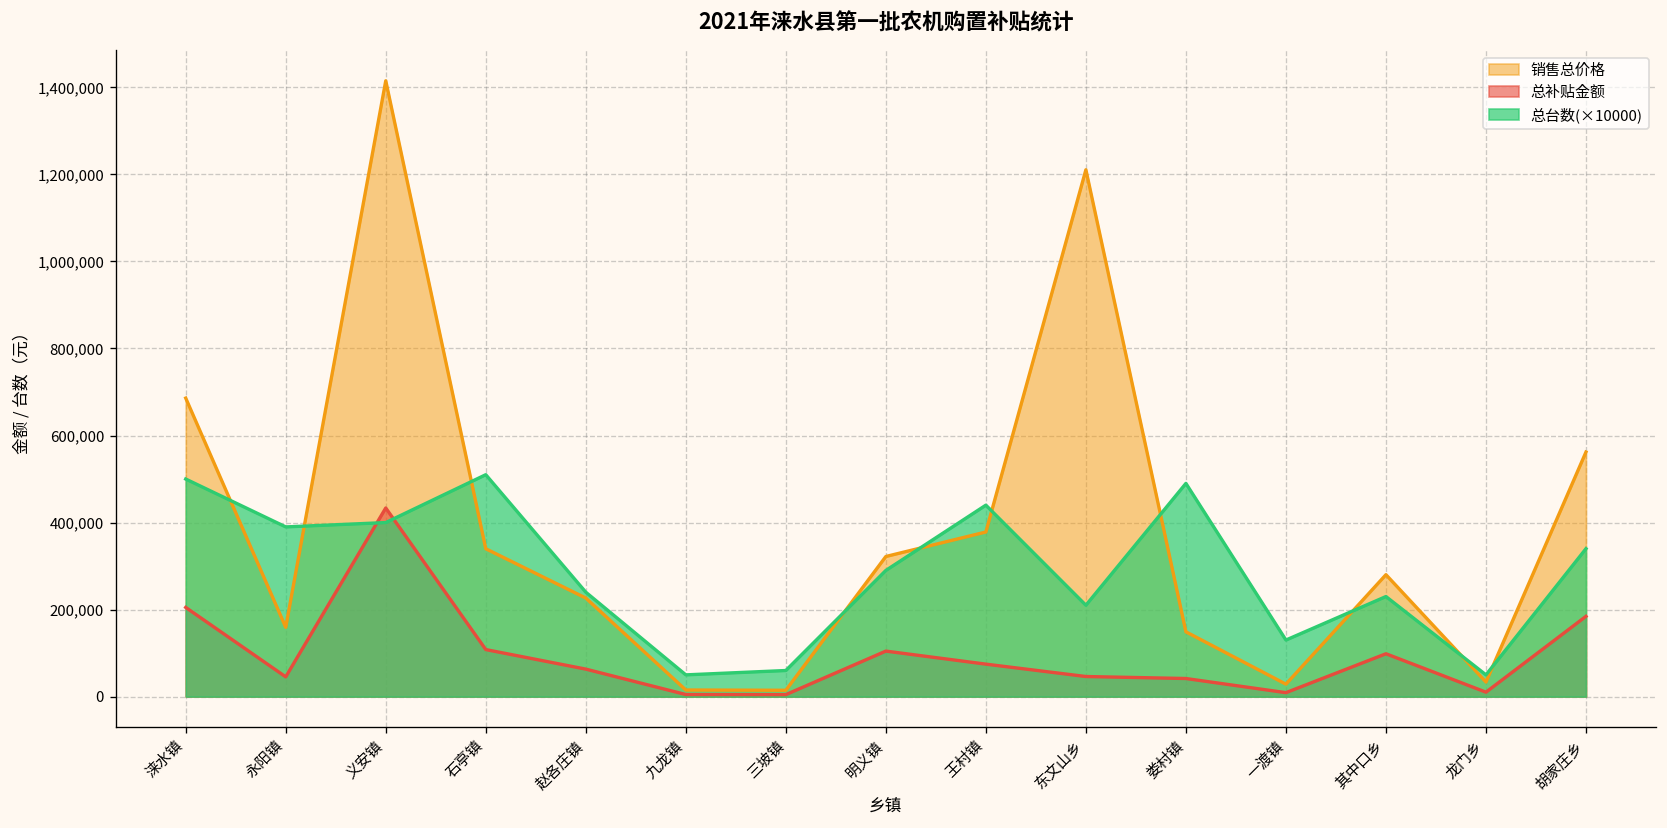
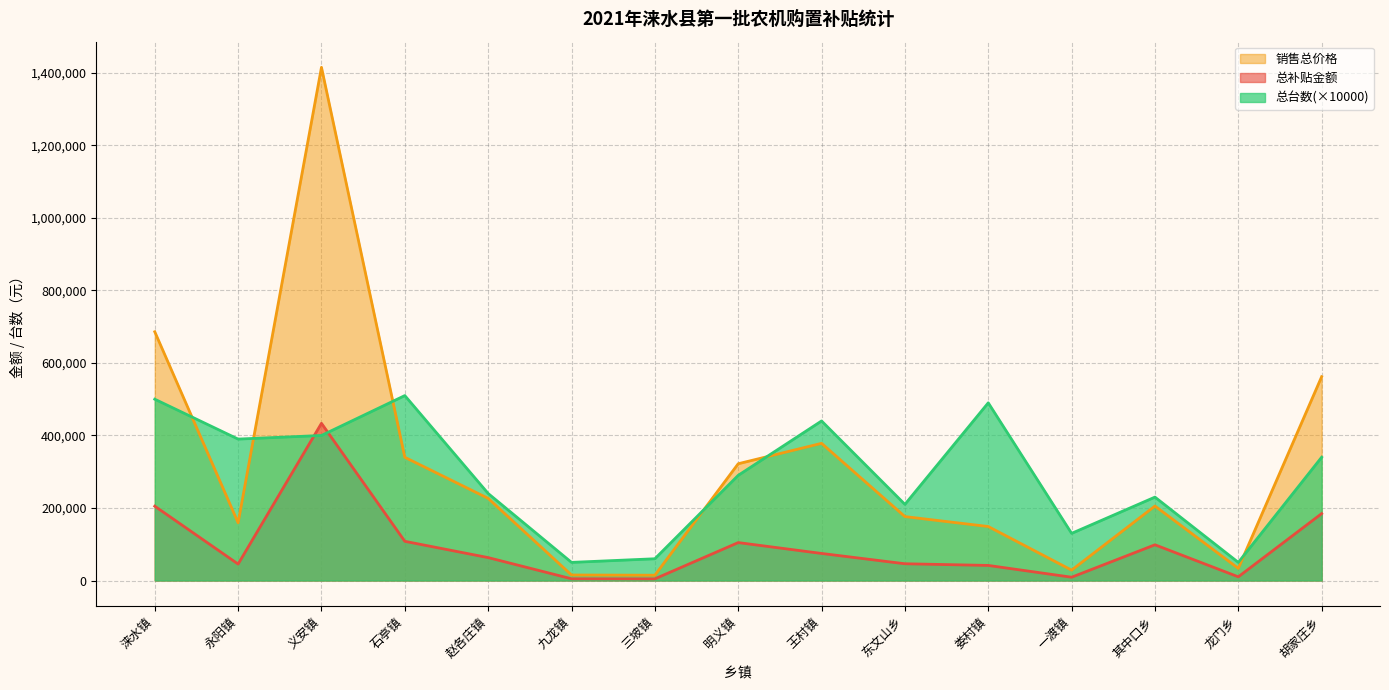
  {
    "销售总价格": {
      "涞水镇": "690,000",
      "永阳镇": "160,000",
      "义安镇": "1,420,000",
      "石亭镇": "340,000",
      "赵各庄镇": "230,000",
      "九龙镇": "20,000",
      "三坡镇": "10,000",
      "明义镇": "320,000",
      "王村镇": "380,000",
-     "东文山乡": "1,210,000",
+     "东文山乡": "180,000",
      "娄村镇": "150,000",
      "一渡镇": "30,000",
-     "其中口乡": "280,000",
+     "其中口乡": "210,000",
      "龙门乡": "30,000",
      "胡家庄乡": "560,000"
    },
    "总补贴金额": {
      "涞水镇": "210,000",
      "永阳镇": "50,000",
      "义安镇": "430,000",
      "石亭镇": "110,000",
      "赵各庄镇": "60,000",
      "九龙镇": "0",
      "三坡镇": "0",
      "明义镇": "100,000",
      "王村镇": "70,000",
      "东文山乡": "50,000",
      "娄村镇": "40,000",
      "一渡镇": "10,000",
      "其中口乡": "100,000",
      "龙门乡": "10,000",
      "胡家庄乡": "180,000"
    },
    "总台数(×10000)": {
      "涞水镇": "500,000",
      "永阳镇": "390,000",
      "义安镇": "400,000",
      "石亭镇": "510,000",
      "赵各庄镇": "240,000",
      "九龙镇": "50,000",
      "三坡镇": "60,000",
      "明义镇": "290,000",
      "王村镇": "440,000",
      "东文山乡": "210,000",
      "娄村镇": "490,000",
      "一渡镇": "130,000",
      "其中口乡": "230,000",
      "龙门乡": "50,000",
      "胡家庄乡": "340,000"
    }
  }
